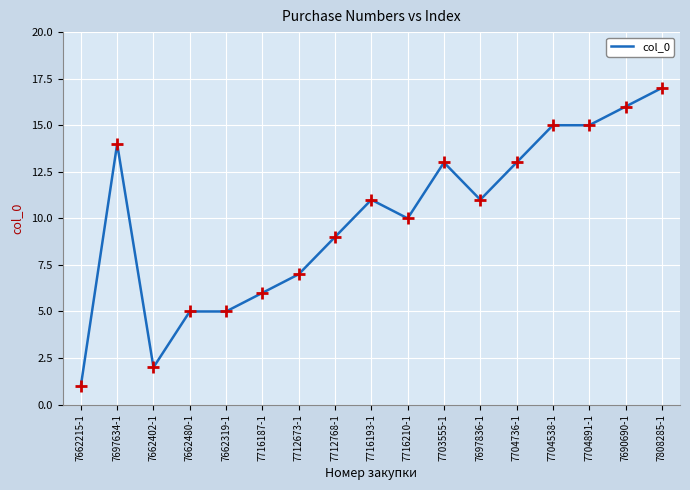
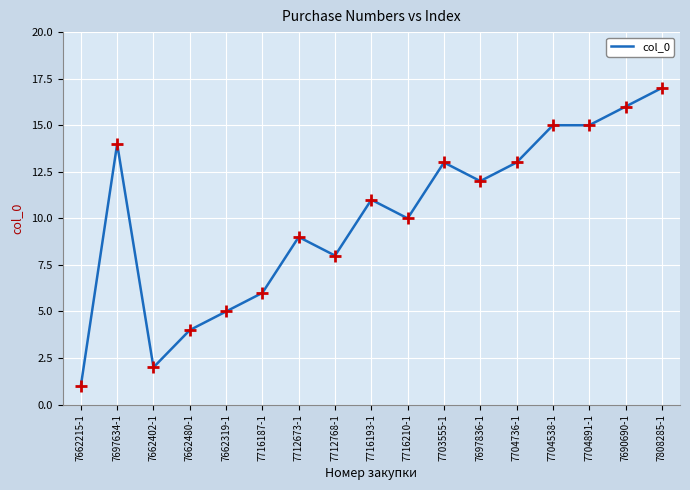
  {
    "7662215-1": 1,
    "7697634-1": 14,
    "7662402-1": 2,
-   "7662480-1": 5,
+   "7662480-1": 4,
    "7662319-1": 5,
    "7716187-1": 6,
-   "7712673-1": 7,
-   "7712768-1": 9,
+   "7712673-1": 9,
+   "7712768-1": 8,
    "7716193-1": 11,
    "7716210-1": 10,
    "7703555-1": 13,
-   "7697836-1": 11,
+   "7697836-1": 12,
    "7704736-1": 13,
    "7704538-1": 15,
    "7704891-1": 15,
    "7690690-1": 16,
    "7808285-1": 17
  }
